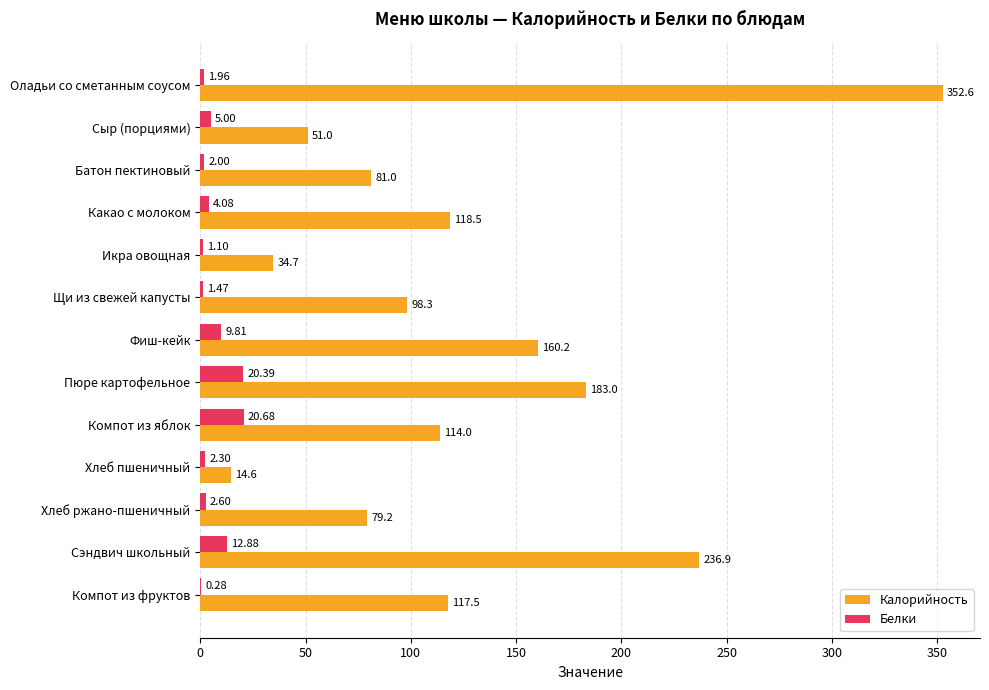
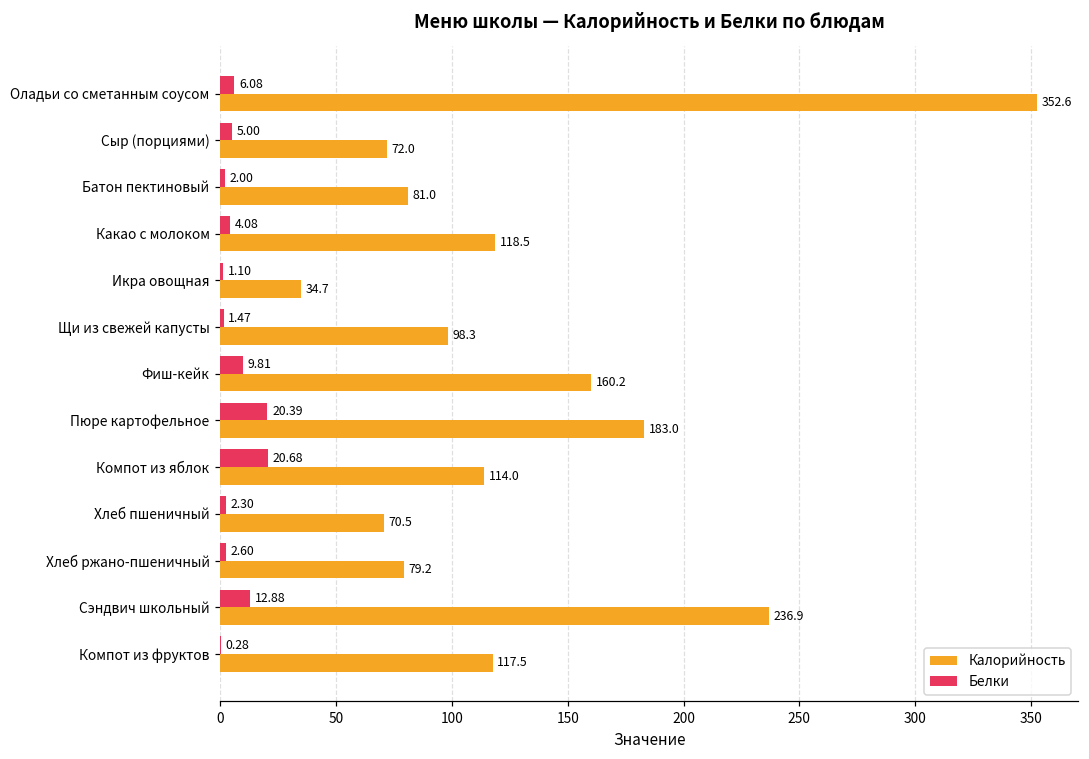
  {
    "Калорийность": {
      "Оладьи со сметанным соусом": 352.6,
-     "Сыр (порциями)": 51.0,
+     "Сыр (порциями)": 72.0,
      "Батон пектиновый": 81.0,
      "Какао с молоком": 118.5,
      "Икра овощная": 34.7,
      "Щи из свежей капусты": 98.3,
      "Фиш-кейк": 160.2,
      "Пюре картофельное": 183.0,
      "Компот из яблок": 114.0,
-     "Хлеб пшеничный": 14.6,
+     "Хлеб пшеничный": 70.5,
      "Хлеб ржано-пшеничный": 79.2,
      "Сэндвич школьный": 236.9,
      "Компот из фруктов": 117.5
    },
    "Белки": {
-     "Оладьи со сметанным соусом": 1.96,
+     "Оладьи со сметанным соусом": 6.08,
      "Сыр (порциями)": 5.00,
      "Батон пектиновый": 2.00,
      "Какао с молоком": 4.08,
      "Икра овощная": 1.10,
      "Щи из свежей капусты": 1.47,
      "Фиш-кейк": 9.81,
      "Пюре картофельное": 20.39,
      "Компот из яблок": 20.68,
      "Хлеб пшеничный": 2.30,
      "Хлеб ржано-пшеничный": 2.60,
      "Сэндвич школьный": 12.88,
      "Компот из фруктов": 0.28
    }
  }
